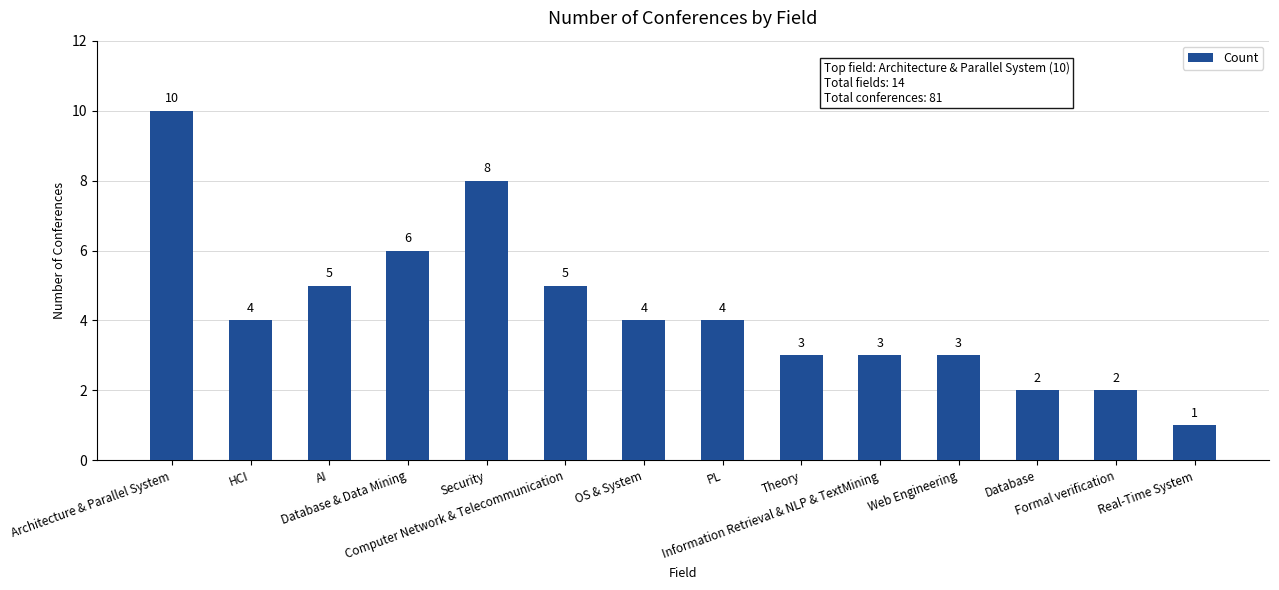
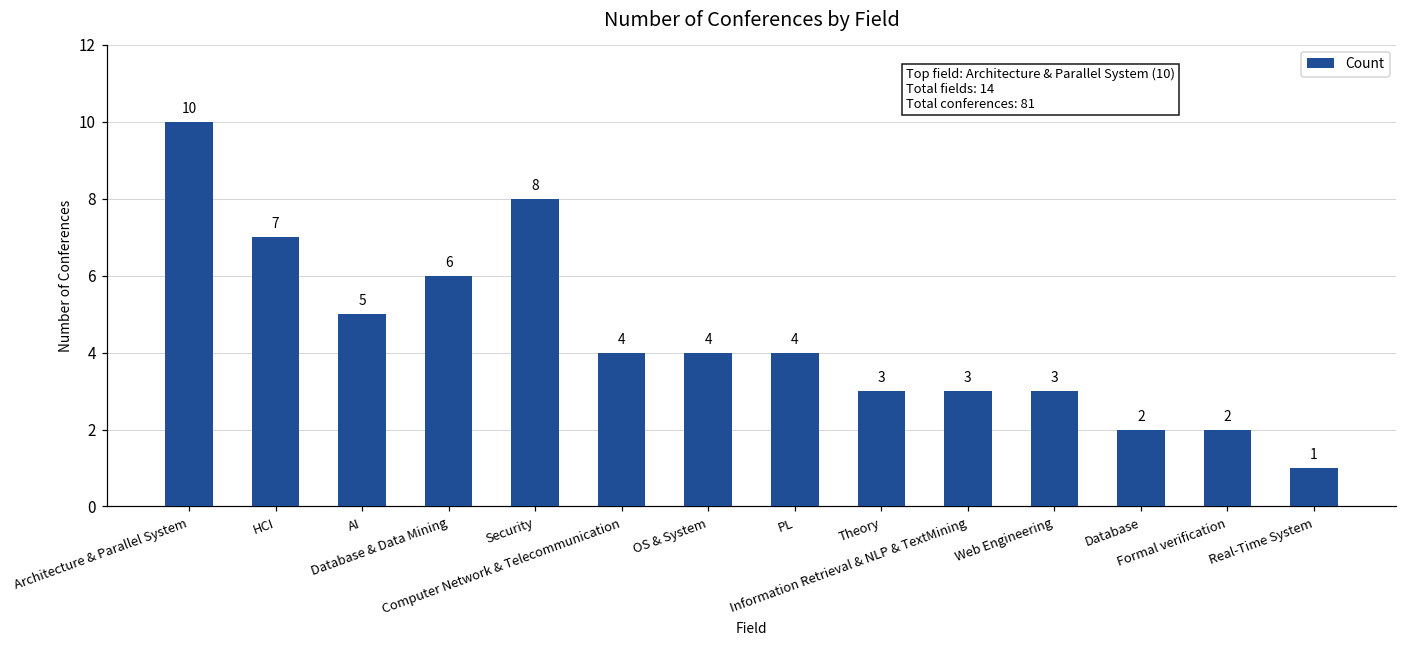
  {
    "Architecture & Parallel System": 10,
-   "HCI": 4,
+   "HCI": 7,
    "AI": 5,
    "Database & Data Mining": 6,
    "Security": 8,
-   "Computer Network & Telecommunication": 5,
+   "Computer Network & Telecommunication": 4,
    "OS & System": 4,
    "PL": 4,
    "Theory": 3,
    "Information Retrieval & NLP & TextMining": 3,
    "Web Engineering": 3,
    "Database": 2,
    "Formal verification": 2,
    "Real-Time System": 1
  }
